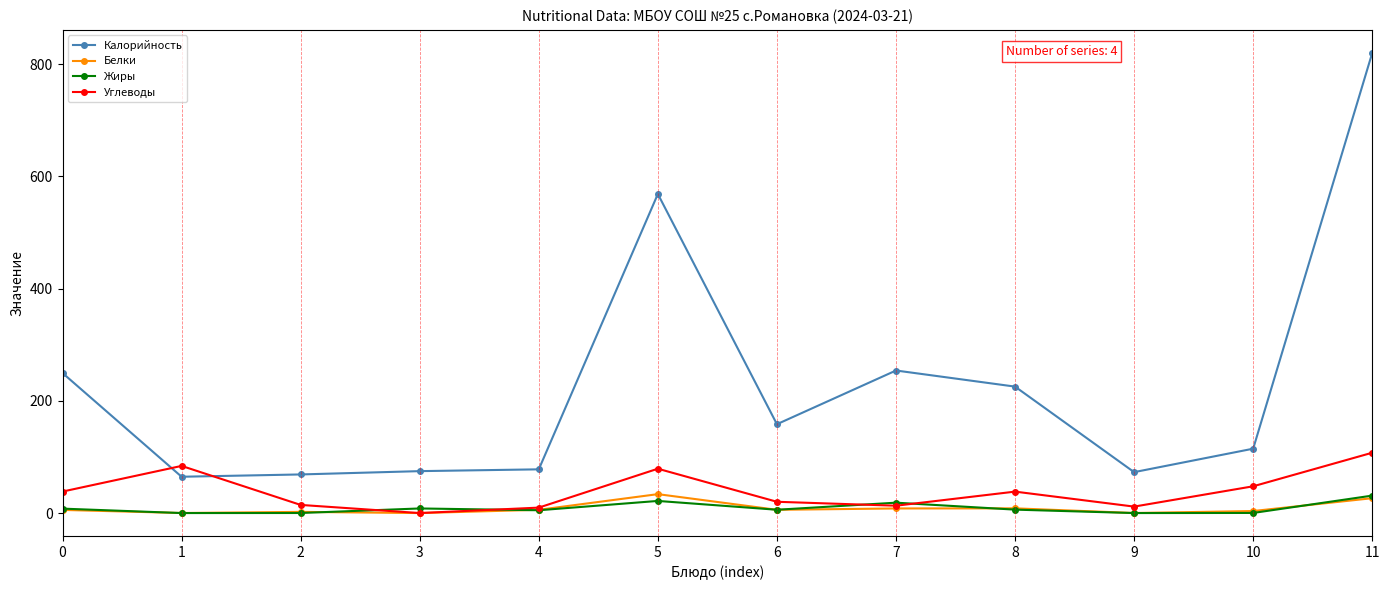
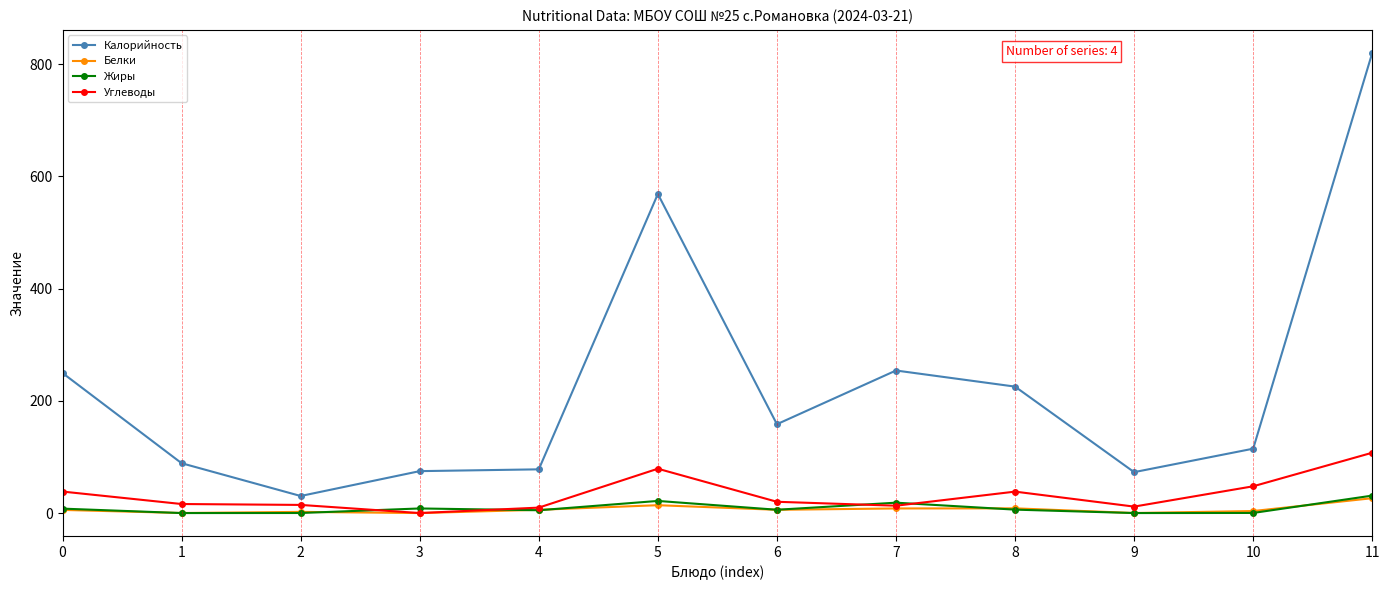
  {
    "Калорийность": {
      "0": 250,
-     "1": 60,
-     "2": 70,
+     "1": 90,
+     "2": 30,
      "3": 70,
      "4": 80,
      "5": 570,
      "6": 160,
      "7": 250,
      "8": 230,
      "9": 70,
      "10": 110,
      "11": 820
    },
    "Белки": {
-     "5": 30,
+     "5": 10,
      "7": 10,
      "11": 30
    },
    "Жиры": {
      "3": 10,
      "5": 20,
      "7": 20,
      "11": 30
    },
    "Углеводы": {
      "0": 40,
-     "1": 80,
+     "1": 20,
      "2": 10,
      "5": 80,
      "6": 20,
      "7": 10,
      "8": 40,
      "9": 10,
      "10": 50,
      "11": 110
    }
  }
